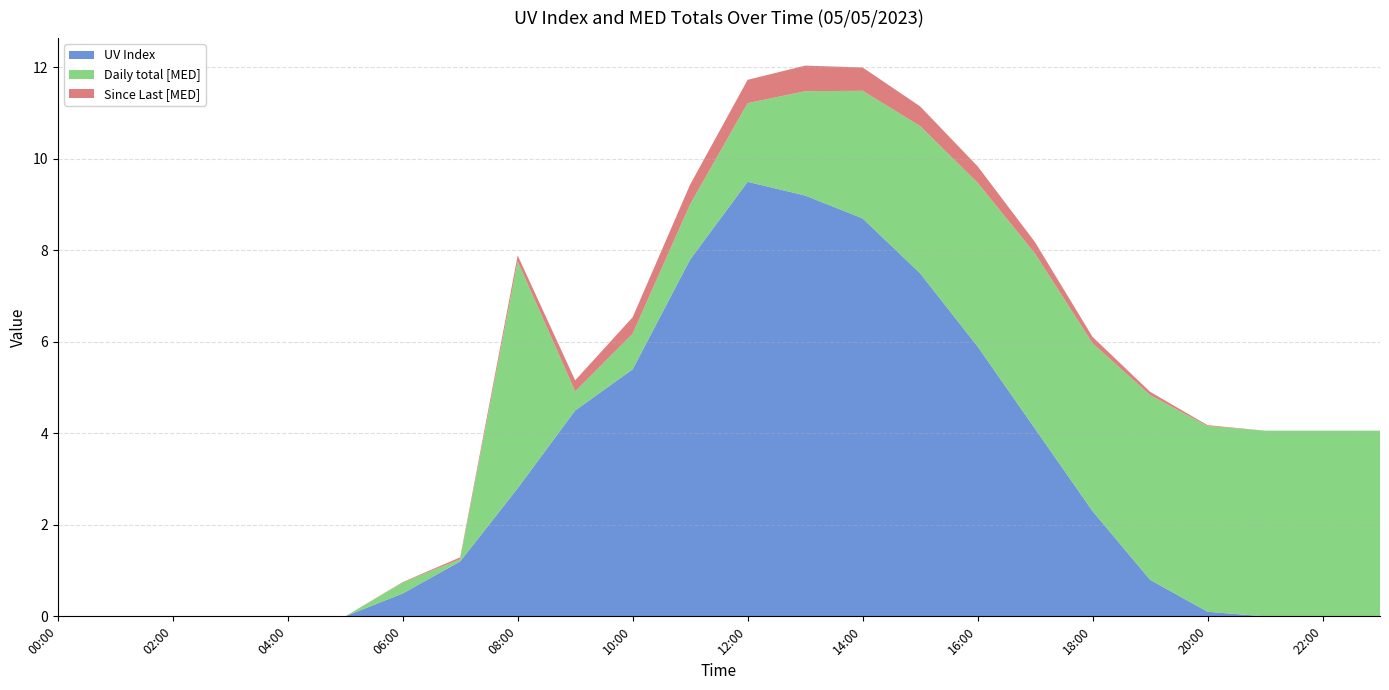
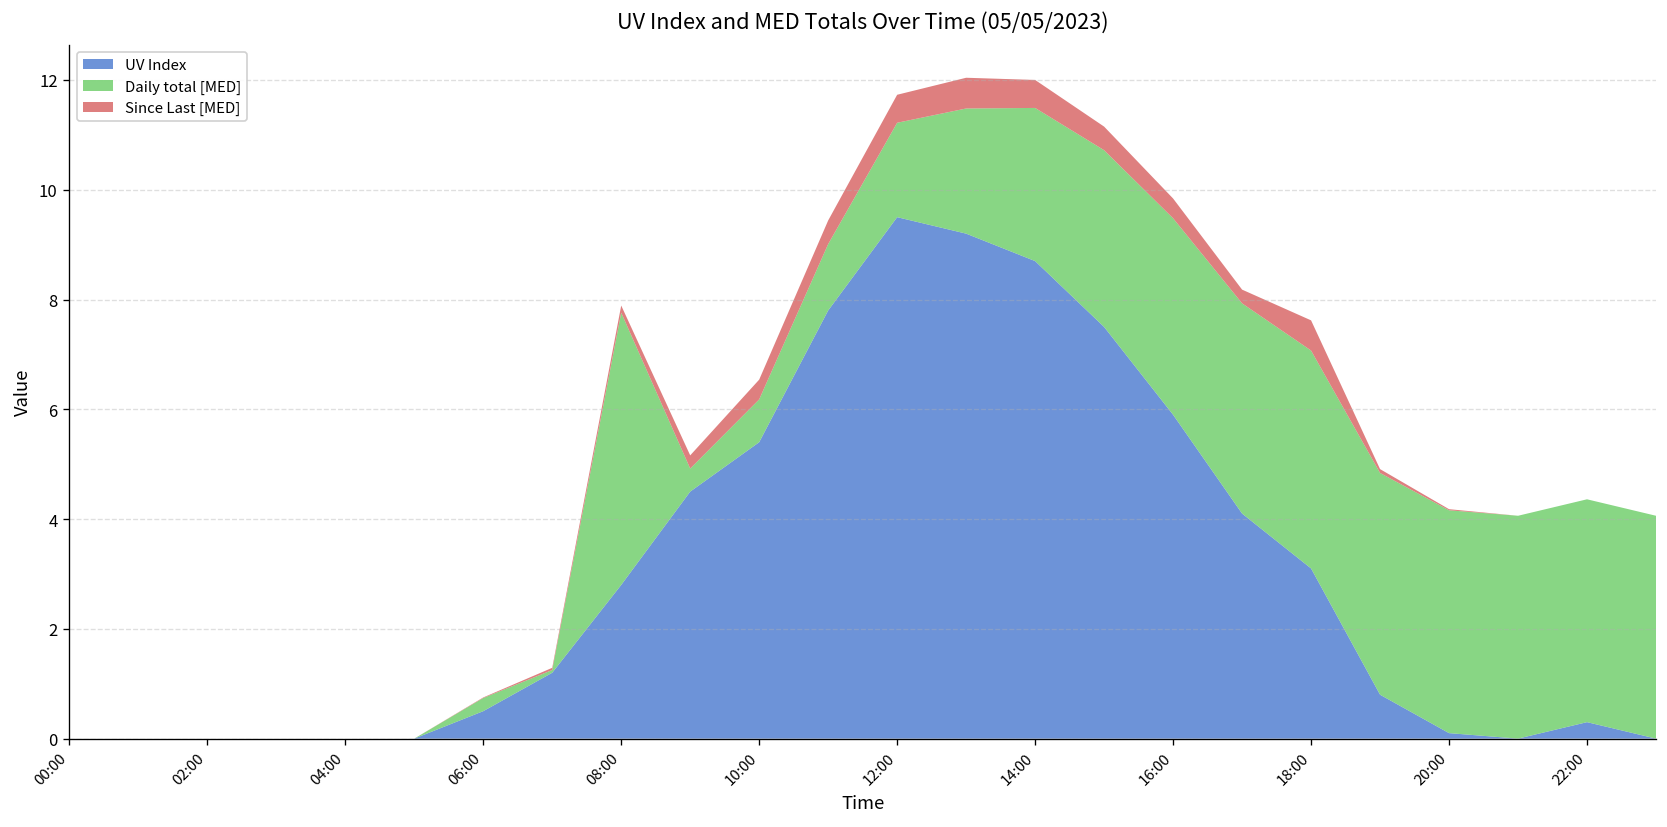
  {
    "UV Index": {
      "06:00": 0.5,
      "08:00": 2.8,
      "10:00": 5.4,
      "12:00": 9.5,
      "14:00": 8.7,
      "16:00": 5.9,
-     "18:00": 2.3,
+     "18:00": 3.1,
      "20:00": 0.1,
-     "22:00": 0.0
+     "22:00": 0.3
    },
    "Daily total [MED]": {
      "08:00": 5.0,
      "10:00": 0.8,
      "12:00": 1.7,
      "14:00": 2.8,
      "16:00": 3.6,
-     "18:00": 3.7
+     "18:00": 4.0
    },
    "Since Last [MED]": {
      "08:00": 0.1,
      "10:00": 0.4,
      "12:00": 0.5,
      "14:00": 0.5,
      "16:00": 0.4,
-     "18:00": 0.1
+     "18:00": 0.5
    }
  }
